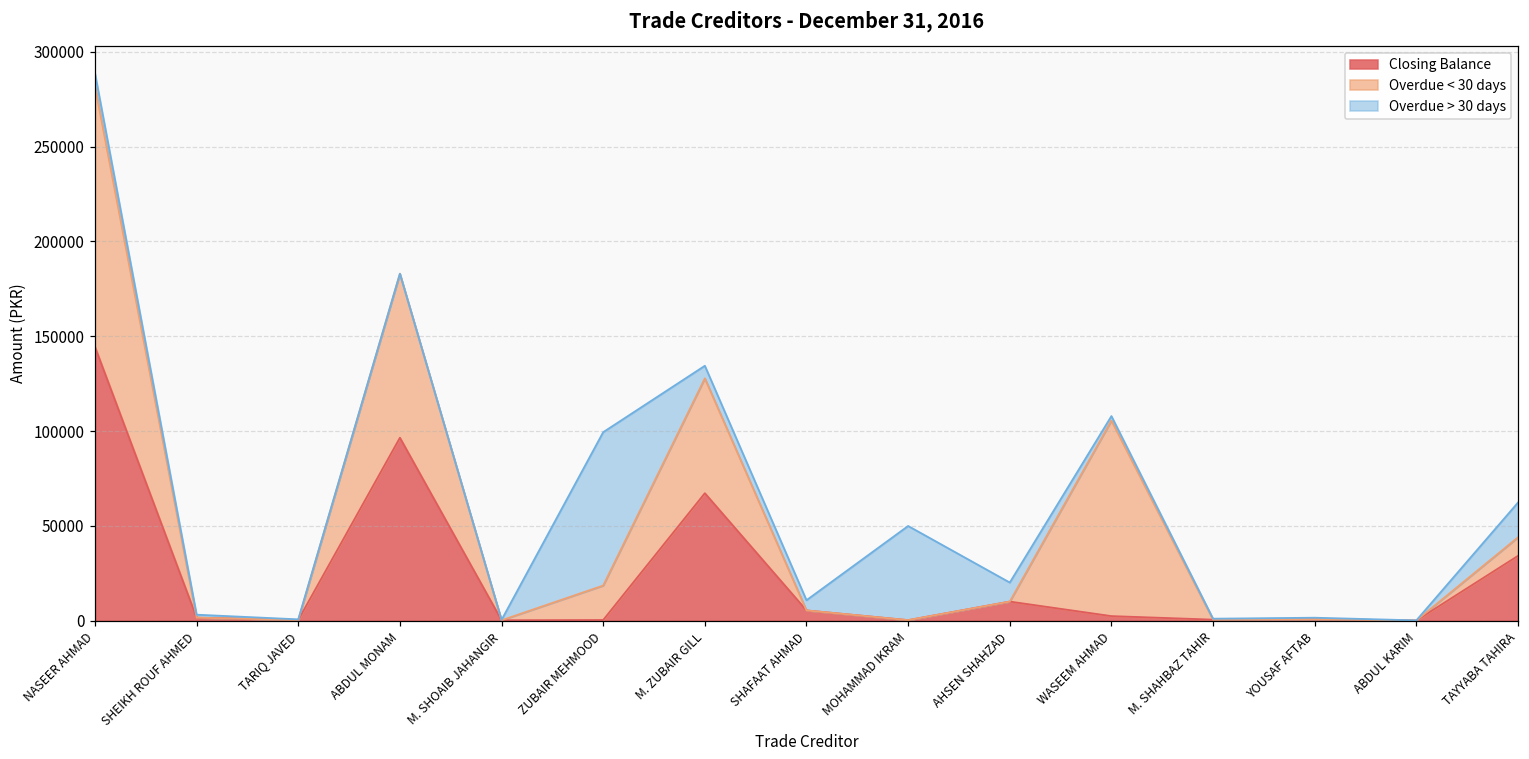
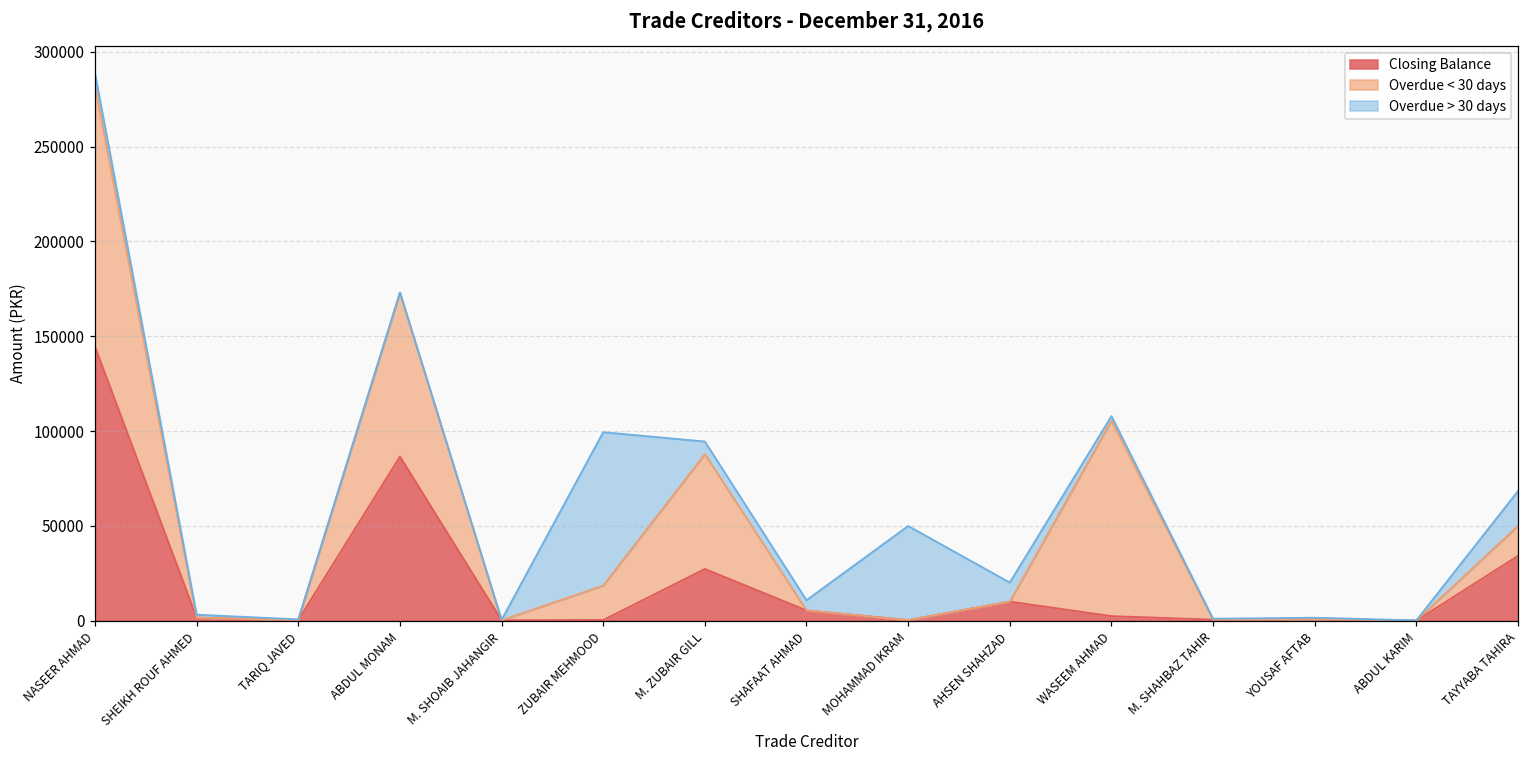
  {
    "Closing Balance": {
      "NASEER AHMAD": 144000,
-     "ABDUL MONAM": 96000,
+     "ABDUL MONAM": 87000,
      "ZUBAIR MEHMOOD": 0,
-     "M. ZUBAIR GILL": 67000,
+     "M. ZUBAIR GILL": 27000,
      "WASEEM AHMAD": 2000,
      "TAYYABA TAHIRA": 34000
    },
    "Overdue < 30 days": {
      "NASEER AHMAD": 137000,
      "ZUBAIR MEHMOOD": 18000,
      "M. ZUBAIR GILL": 61000,
      "WASEEM AHMAD": 103000,
-     "TAYYABA TAHIRA": 10000
+     "TAYYABA TAHIRA": 16000
    },
    "Overdue > 30 days": {
      "NASEER AHMAD": 7000,
      "SHEIKH ROUF AHMED": 2000,
      "ZUBAIR MEHMOOD": 81000,
      "M. ZUBAIR GILL": 7000,
      "SHAFAAT AHMAD": 5000,
      "MOHAMMAD IKRAM": 50000,
      "AHSEN SHAHZAD": 10000,
      "WASEEM AHMAD": 2000,
      "TAYYABA TAHIRA": 18000
    }
  }
